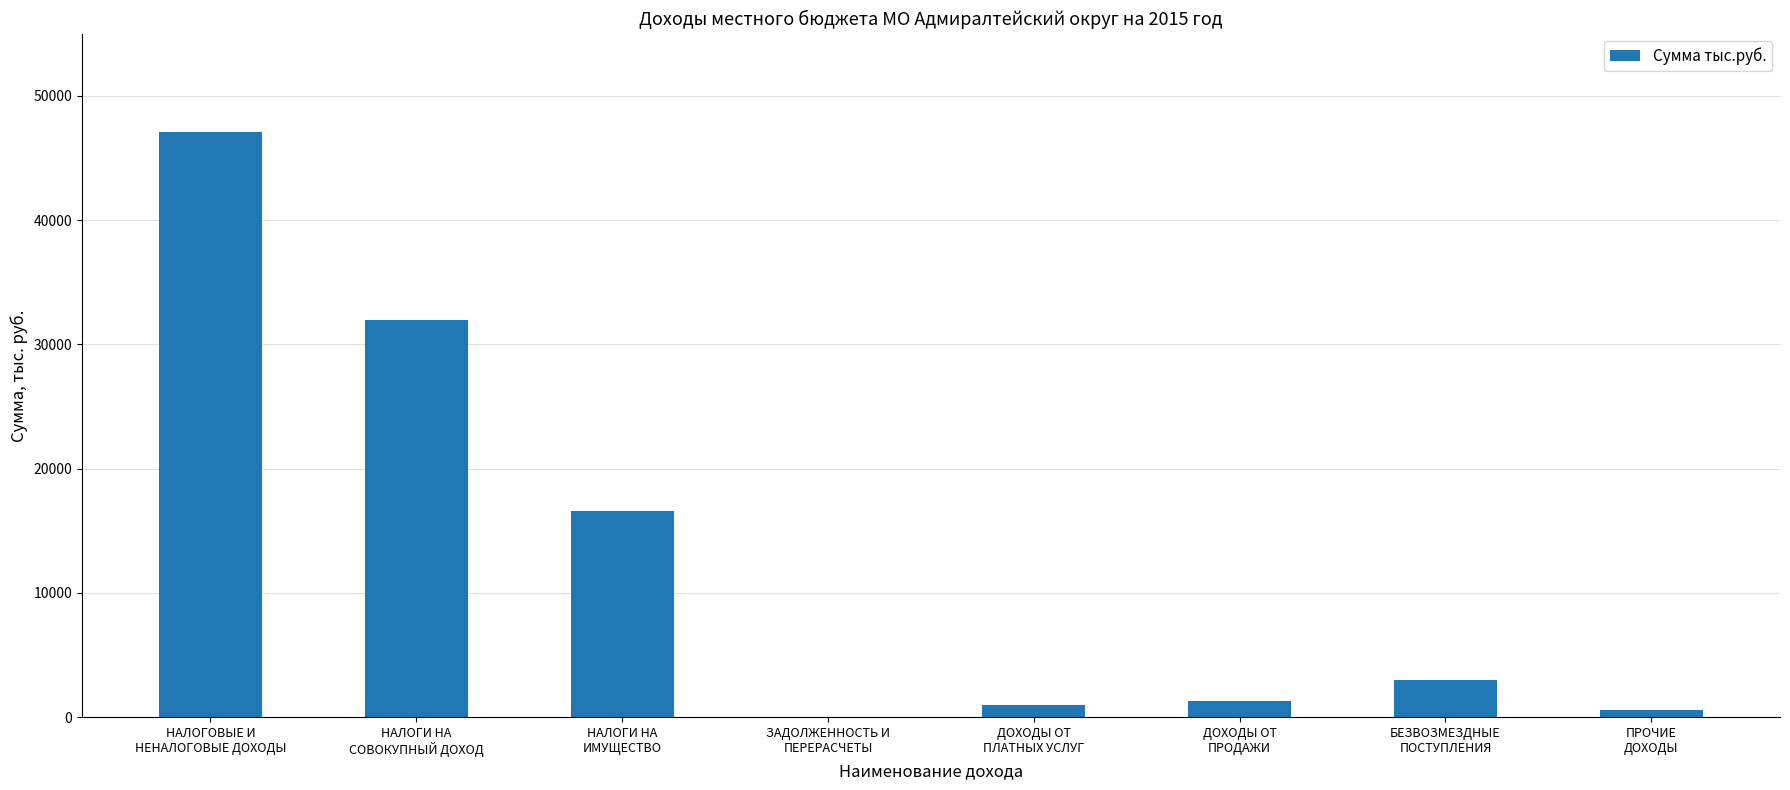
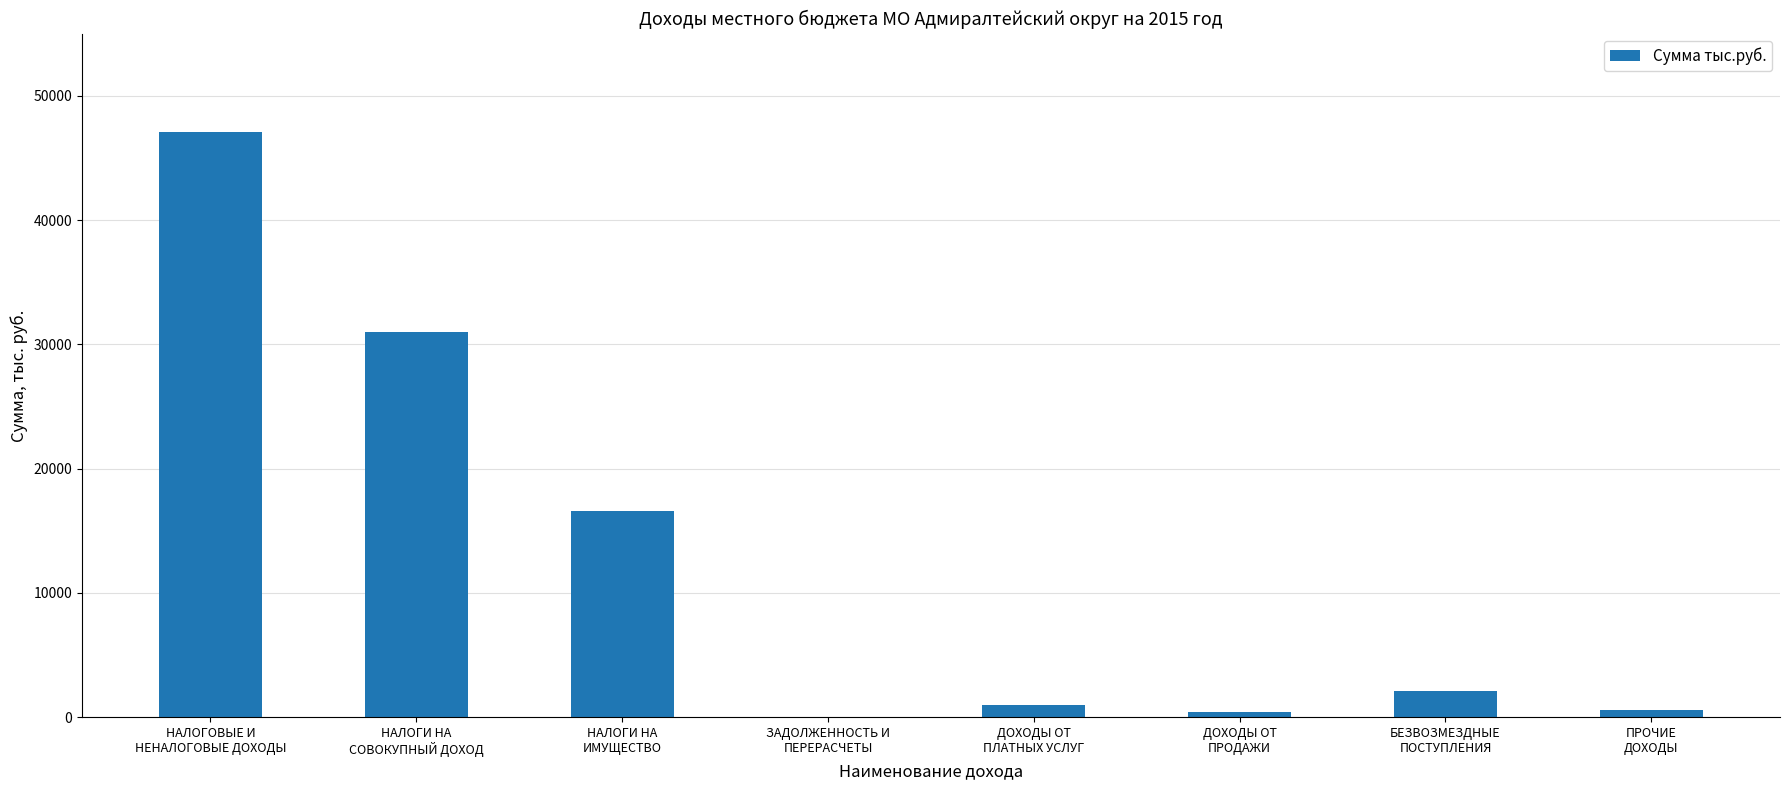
  {
    "НАЛОГОВЫЕ И НЕНАЛОГОВЫЕ ДОХОДЫ": 47100,
-   "НАЛОГИ НА СОВОКУПНЫЙ ДОХОД": 31900,
+   "НАЛОГИ НА СОВОКУПНЫЙ ДОХОД": 31000,
    "НАЛОГИ НА ИМУЩЕСТВО": 16600,
    "ДОХОДЫ ОТ ПЛАТНЫХ УСЛУГ": 1000,
-   "ДОХОДЫ ОТ ПРОДАЖИ": 1300,
-   "БЕЗВОЗМЕЗДНЫЕ ПОСТУПЛЕНИЯ": 3000,
+   "ДОХОДЫ ОТ ПРОДАЖИ": 500,
+   "БЕЗВОЗМЕЗДНЫЕ ПОСТУПЛЕНИЯ": 2100,
    "ПРОЧИЕ ДОХОДЫ": 600
  }
